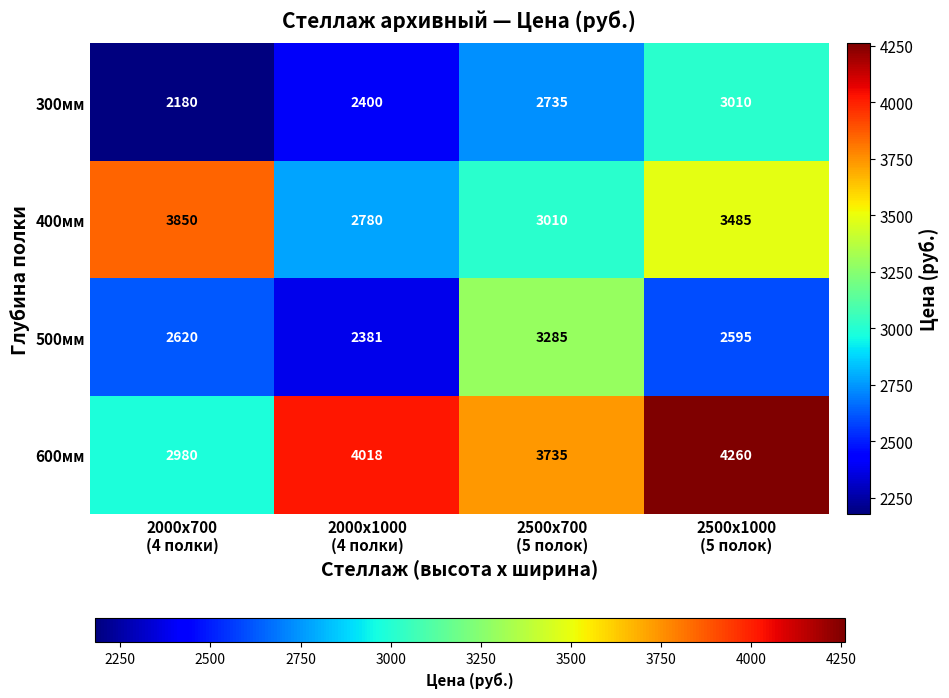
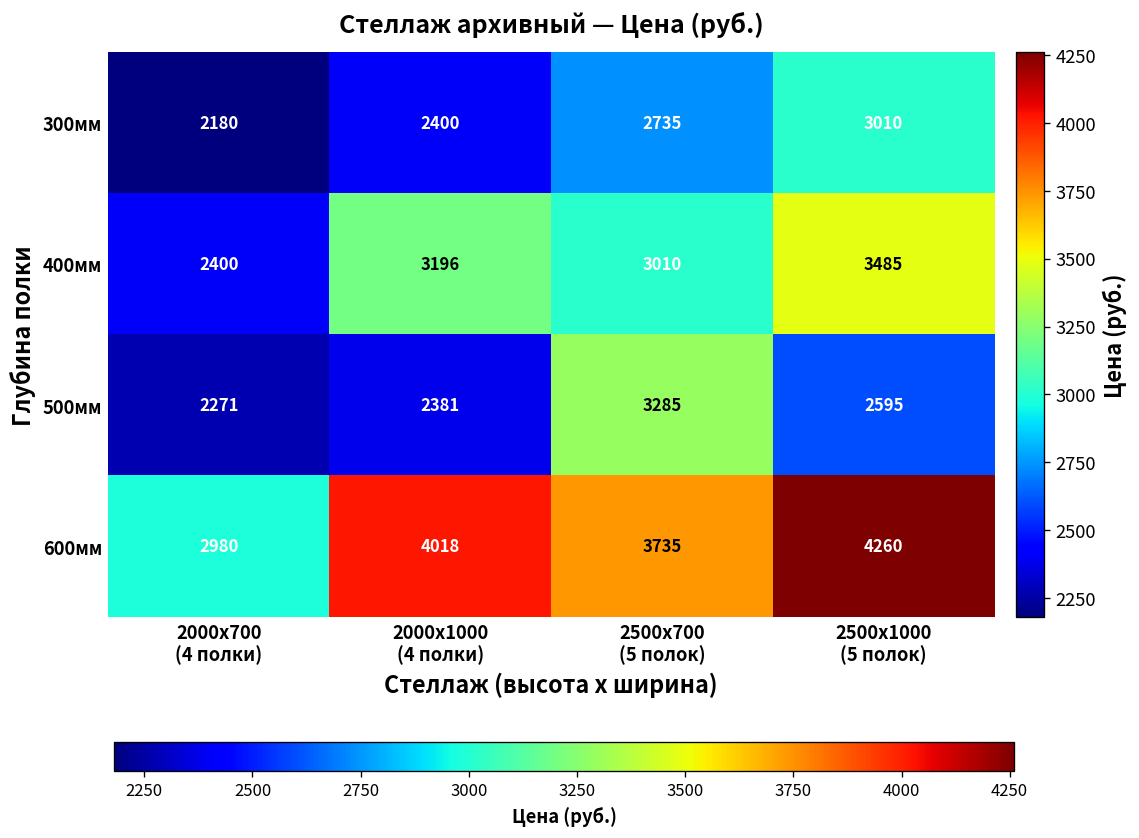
  {
    "300мм": {
      "2000х700 (4 полки)": 2180,
      "2000х1000 (4 полки)": 2400,
      "2500х700 (5 полок)": 2735,
      "2500х1000 (5 полок)": 3010
    },
    "400мм": {
-     "2000х700 (4 полки)": 3850,
-     "2000х1000 (4 полки)": 2780,
+     "2000х700 (4 полки)": 2400,
+     "2000х1000 (4 полки)": 3196,
      "2500х700 (5 полок)": 3010,
      "2500х1000 (5 полок)": 3485
    },
    "500мм": {
-     "2000х700 (4 полки)": 2620,
+     "2000х700 (4 полки)": 2271,
      "2000х1000 (4 полки)": 2381,
      "2500х700 (5 полок)": 3285,
      "2500х1000 (5 полок)": 2595
    },
    "600мм": {
      "2000х700 (4 полки)": 2980,
      "2000х1000 (4 полки)": 4018,
      "2500х700 (5 полок)": 3735,
      "2500х1000 (5 полок)": 4260
    }
  }
